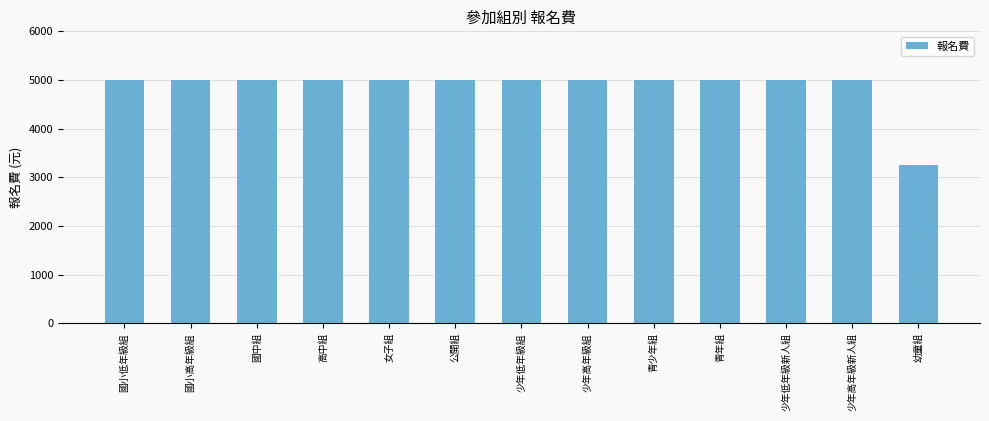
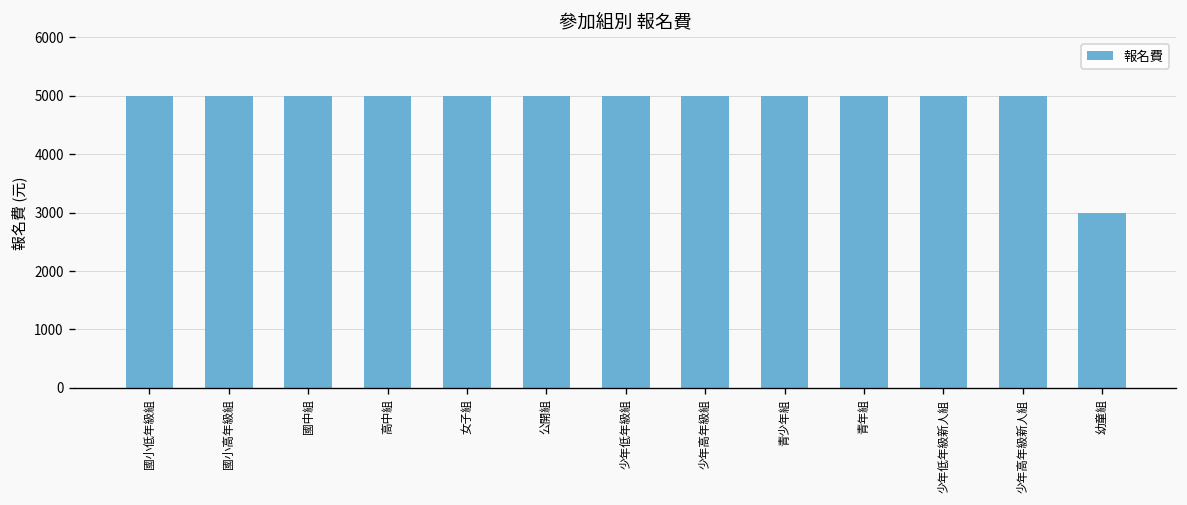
  {
    "國小低年級組": 5000,
    "國小高年級組": 5000,
    "國中組": 5000,
    "高中組": 5000,
    "女子組": 5000,
    "公開組": 5000,
    "少年低年級組": 5000,
    "少年高年級組": 5000,
    "青少年組": 5000,
    "青年組": 5000,
    "少年低年級新人組": 5000,
    "少年高年級新人組": 5000,
-   "幼童組": 3200
+   "幼童組": 3000
  }
